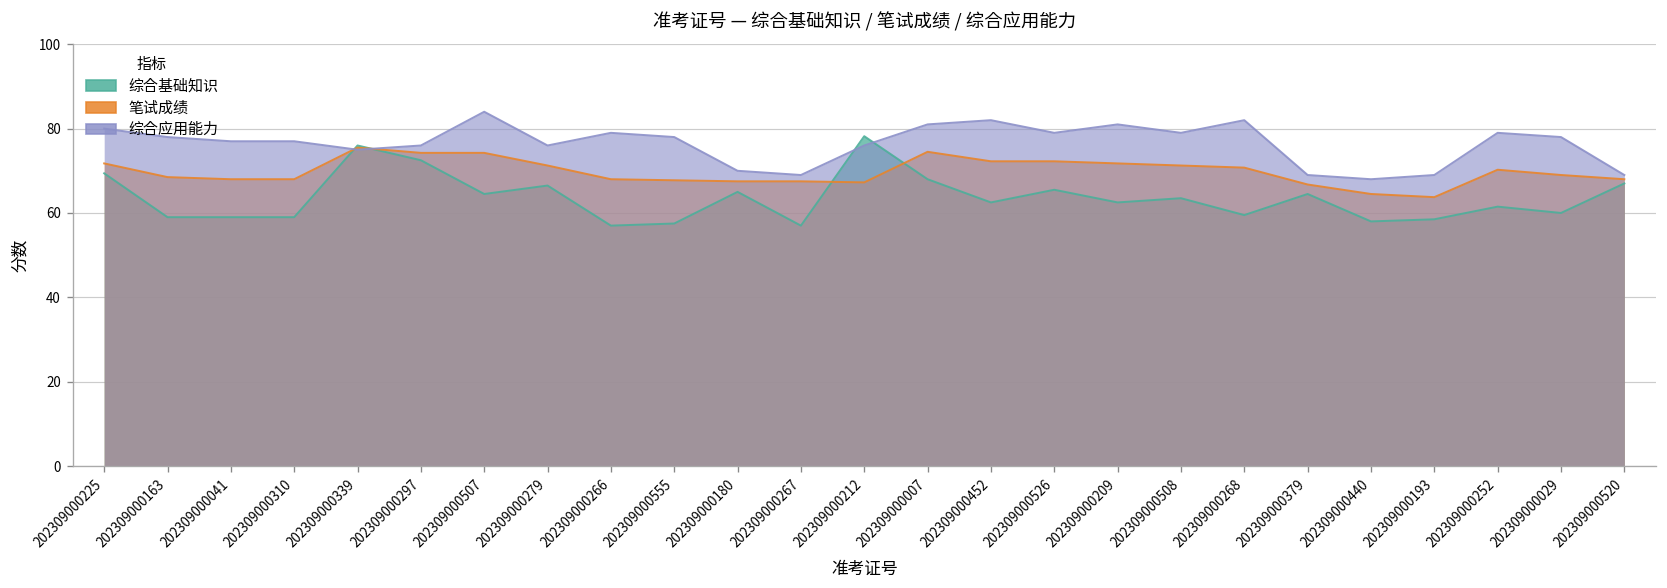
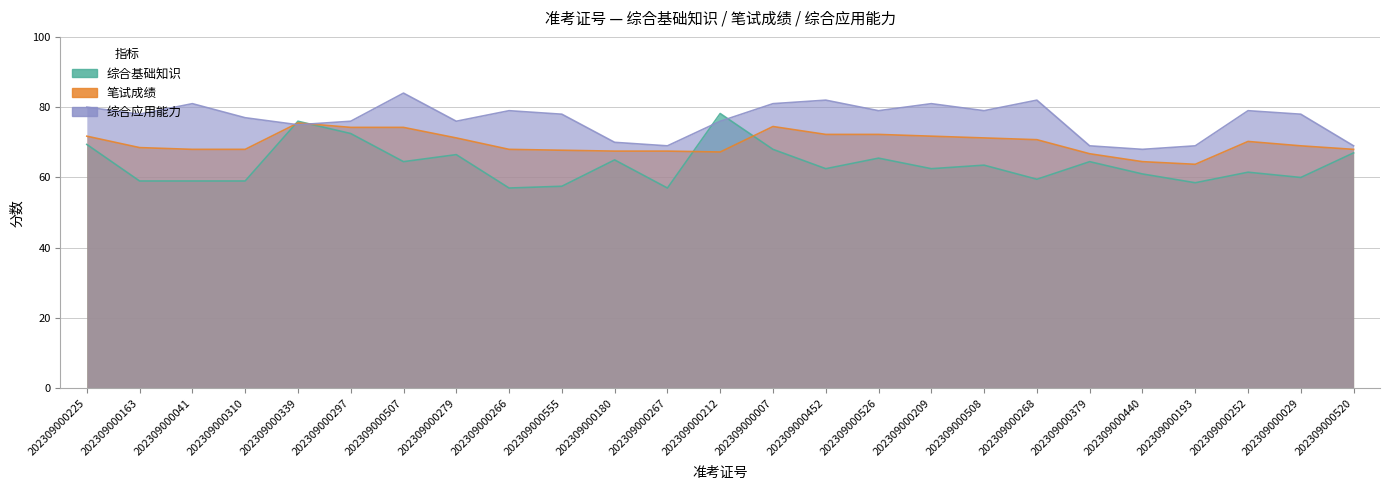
  {
    "综合基础知识": {
      "202309000225": 69,
      "202309000163": 59,
      "202309000041": 59,
      "202309000310": 59,
      "202309000297": 73,
      "202309000507": 65,
      "202309000279": 67,
      "202309000266": 57,
      "202309000555": 58,
      "202309000180": 65,
      "202309000267": 57,
      "202309000212": 78,
      "202309000007": 68,
      "202309000452": 63,
      "202309000526": 66,
      "202309000209": 63,
      "202309000508": 64,
      "202309000268": 60,
      "202309000379": 65,
-     "202309000440": 58,
+     "202309000440": 61,
      "202309000193": 59,
      "202309000252": 62,
      "202309000029": 60,
      "202309000520": 67
    },
    "笔试成绩": {
      "202309000225": 72,
      "202309000163": 69,
      "202309000041": 68,
      "202309000310": 68,
      "202309000297": 74,
      "202309000507": 74,
      "202309000279": 71,
      "202309000266": 68,
      "202309000555": 68,
      "202309000180": 68,
      "202309000267": 68,
      "202309000212": 67,
      "202309000007": 75,
      "202309000452": 72,
      "202309000526": 72,
      "202309000209": 72,
      "202309000508": 71,
      "202309000268": 71,
      "202309000379": 67,
      "202309000440": 65,
      "202309000193": 64,
      "202309000252": 70,
      "202309000029": 69,
      "202309000520": 68
    },
    "综合应用能力": {
      "202309000225": 80,
      "202309000163": 78,
-     "202309000041": 77,
+     "202309000041": 81,
      "202309000310": 77,
      "202309000297": 76,
      "202309000507": 84,
      "202309000279": 76,
      "202309000266": 79,
      "202309000555": 78,
      "202309000180": 70,
      "202309000267": 69,
      "202309000212": 76,
      "202309000007": 81,
      "202309000452": 82,
      "202309000526": 79,
      "202309000209": 81,
      "202309000508": 79,
      "202309000268": 82,
      "202309000379": 69,
      "202309000440": 68,
      "202309000193": 69,
      "202309000252": 79,
      "202309000029": 78,
      "202309000520": 69
    }
  }
